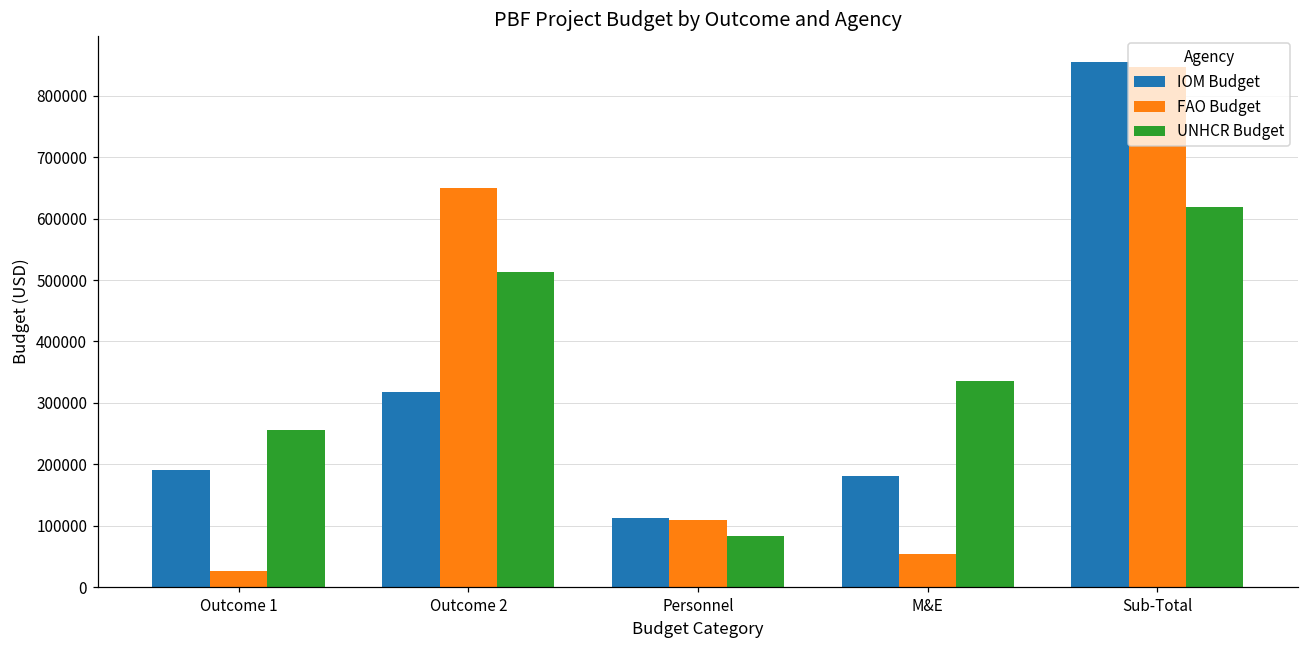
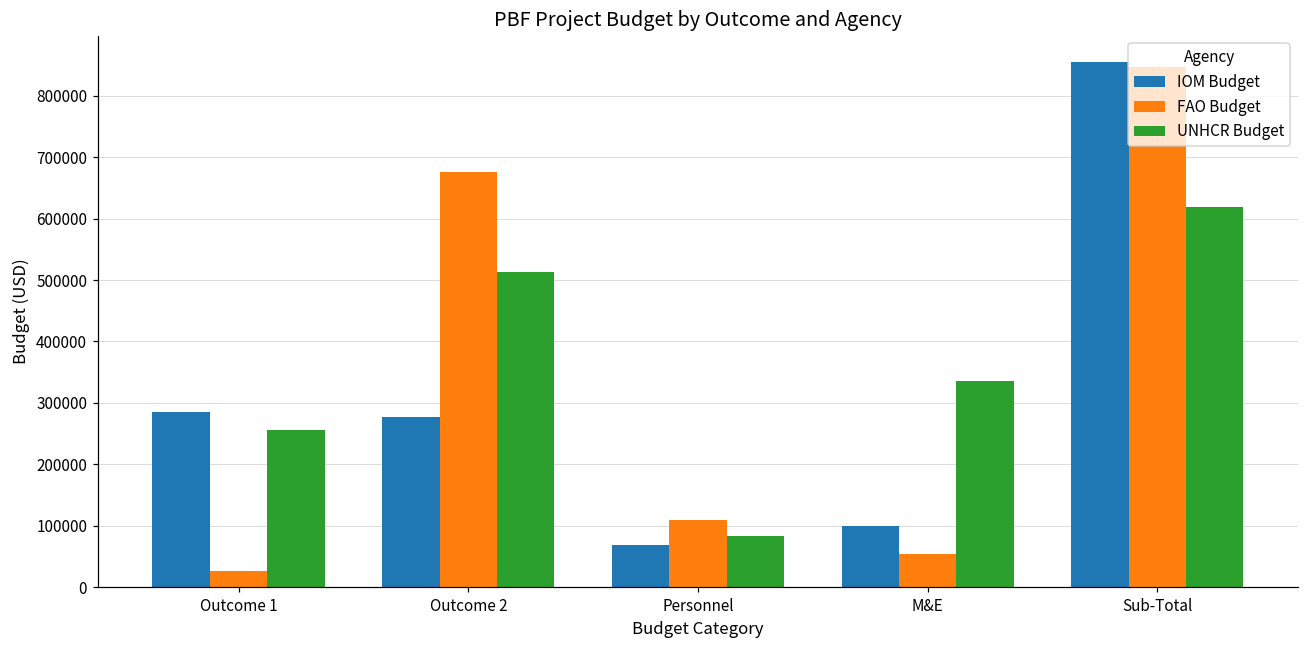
  {
    "IOM Budget": {
-     "Outcome 1": 190000,
-     "Outcome 2": 320000,
-     "Personnel": 110000,
-     "M&E": 180000,
+     "Outcome 1": 280000,
+     "Outcome 2": 280000,
+     "Personnel": 70000,
+     "M&E": 100000,
      "Sub-Total": 860000
    },
    "FAO Budget": {
      "Outcome 1": 30000,
-     "Outcome 2": 650000,
+     "Outcome 2": 680000,
      "Personnel": 110000,
      "M&E": 50000
    },
    "UNHCR Budget": {
      "Outcome 1": 260000,
      "Outcome 2": 510000,
      "Personnel": 80000,
      "M&E": 340000,
      "Sub-Total": 620000
    }
  }
